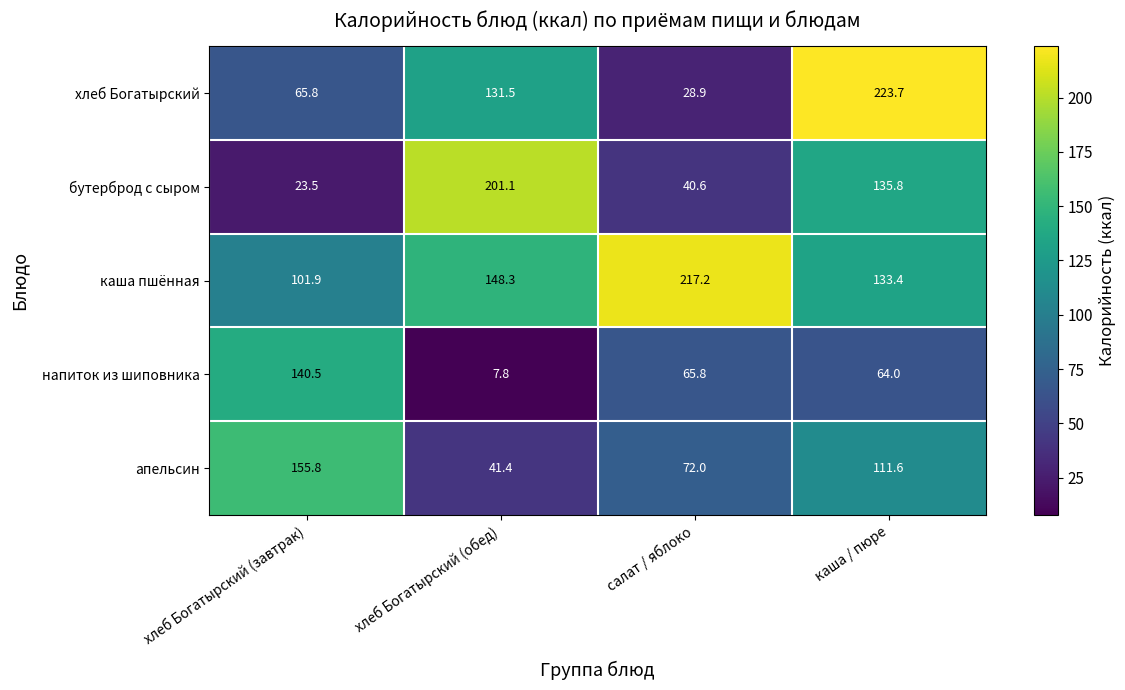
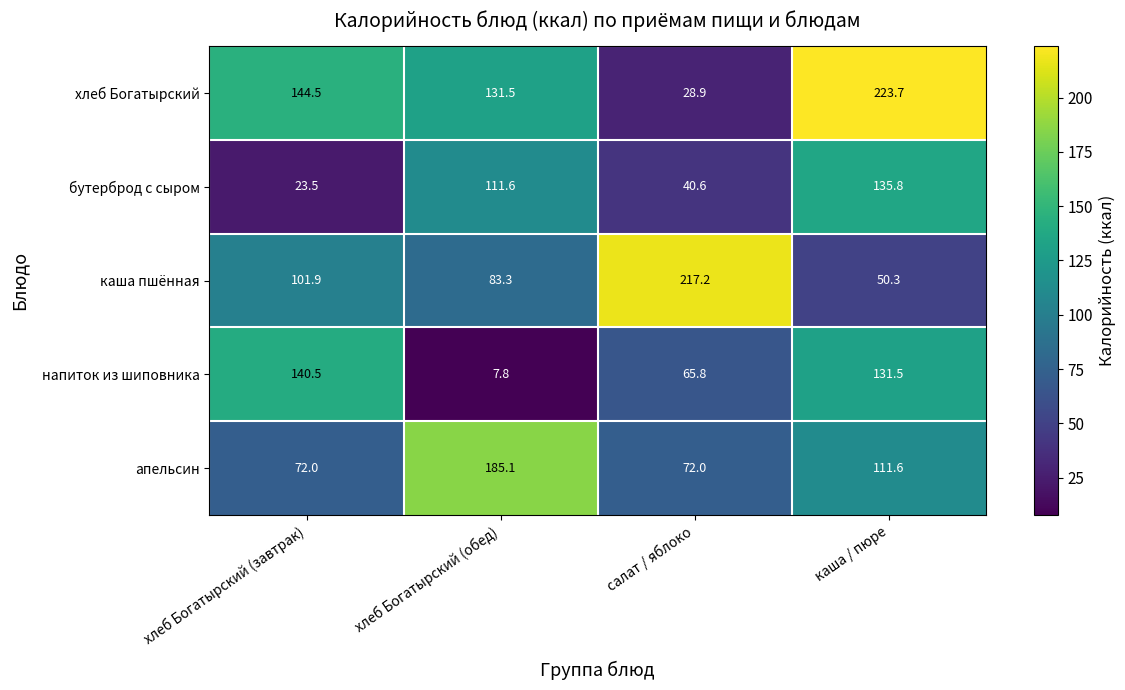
  {
    "хлеб Богатырский": {
-     "хлеб Богатырский (завтрак)": 65.8,
+     "хлеб Богатырский (завтрак)": 144.5,
      "хлеб Богатырский (обед)": 131.5,
      "салат / яблоко": 28.9,
      "каша / пюре": 223.7
    },
    "бутерброд с сыром": {
      "хлеб Богатырский (завтрак)": 23.5,
-     "хлеб Богатырский (обед)": 201.1,
+     "хлеб Богатырский (обед)": 111.6,
      "салат / яблоко": 40.6,
      "каша / пюре": 135.8
    },
    "каша пшённая": {
      "хлеб Богатырский (завтрак)": 101.9,
-     "хлеб Богатырский (обед)": 148.3,
+     "хлеб Богатырский (обед)": 83.3,
      "салат / яблоко": 217.2,
-     "каша / пюре": 133.4
+     "каша / пюре": 50.3
    },
    "напиток из шиповника": {
      "хлеб Богатырский (завтрак)": 140.5,
      "хлеб Богатырский (обед)": 7.8,
      "салат / яблоко": 65.8,
-     "каша / пюре": 64.0
+     "каша / пюре": 131.5
    },
    "апельсин": {
-     "хлеб Богатырский (завтрак)": 155.8,
-     "хлеб Богатырский (обед)": 41.4,
+     "хлеб Богатырский (завтрак)": 72.0,
+     "хлеб Богатырский (обед)": 185.1,
      "салат / яблоко": 72.0,
      "каша / пюре": 111.6
    }
  }
